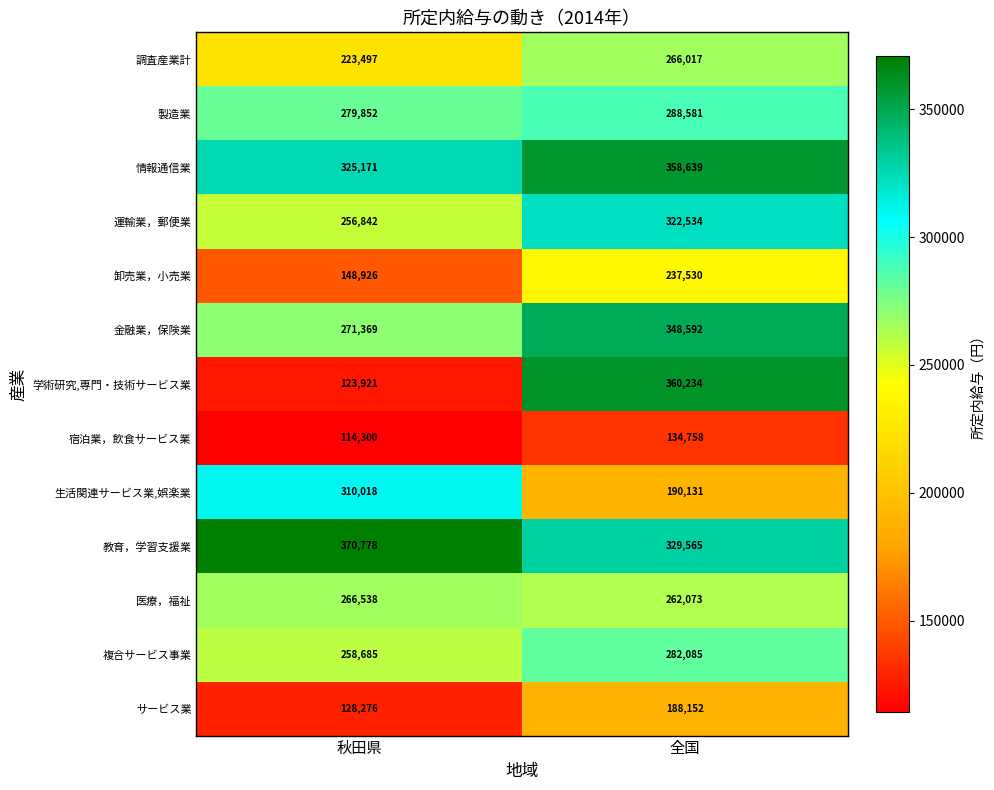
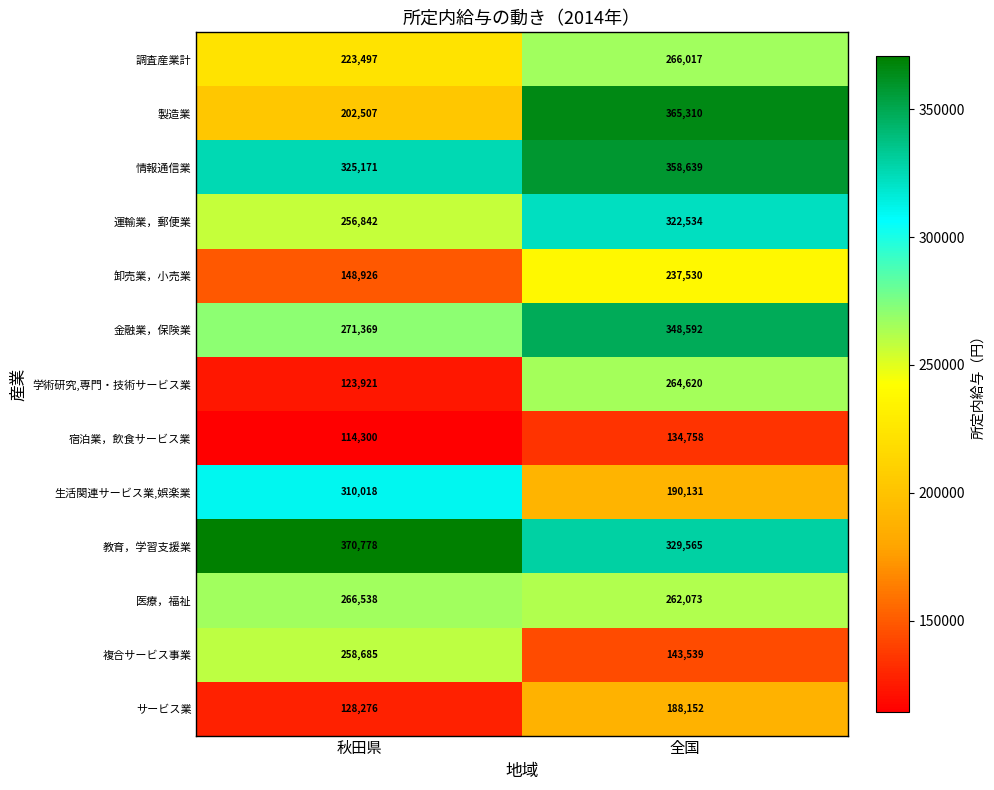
  {
    "調査産業計": {
      "秋田県": "223,497",
      "全国": "266,017"
    },
    "製造業": {
-     "秋田県": "279,852",
-     "全国": "288,581"
+     "秋田県": "202,507",
+     "全国": "365,310"
    },
    "情報通信業": {
      "秋田県": "325,171",
      "全国": "358,639"
    },
    "運輸業，郵便業": {
      "秋田県": "256,842",
      "全国": "322,534"
    },
    "卸売業，小売業": {
      "秋田県": "148,926",
      "全国": "237,530"
    },
    "金融業，保険業": {
      "秋田県": "271,369",
      "全国": "348,592"
    },
    "学術研究,専門・技術サービス業": {
      "秋田県": "123,921",
-     "全国": "360,234"
+     "全国": "264,620"
    },
    "宿泊業，飲食サービス業": {
      "秋田県": "114,300",
      "全国": "134,758"
    },
    "生活関連サービス業,娯楽業": {
      "秋田県": "310,018",
      "全国": "190,131"
    },
    "教育，学習支援業": {
      "秋田県": "370,778",
      "全国": "329,565"
    },
    "医療，福祉": {
      "秋田県": "266,538",
      "全国": "262,073"
    },
    "複合サービス事業": {
      "秋田県": "258,685",
-     "全国": "282,085"
+     "全国": "143,539"
    },
    "サービス業": {
      "秋田県": "128,276",
      "全国": "188,152"
    }
  }
